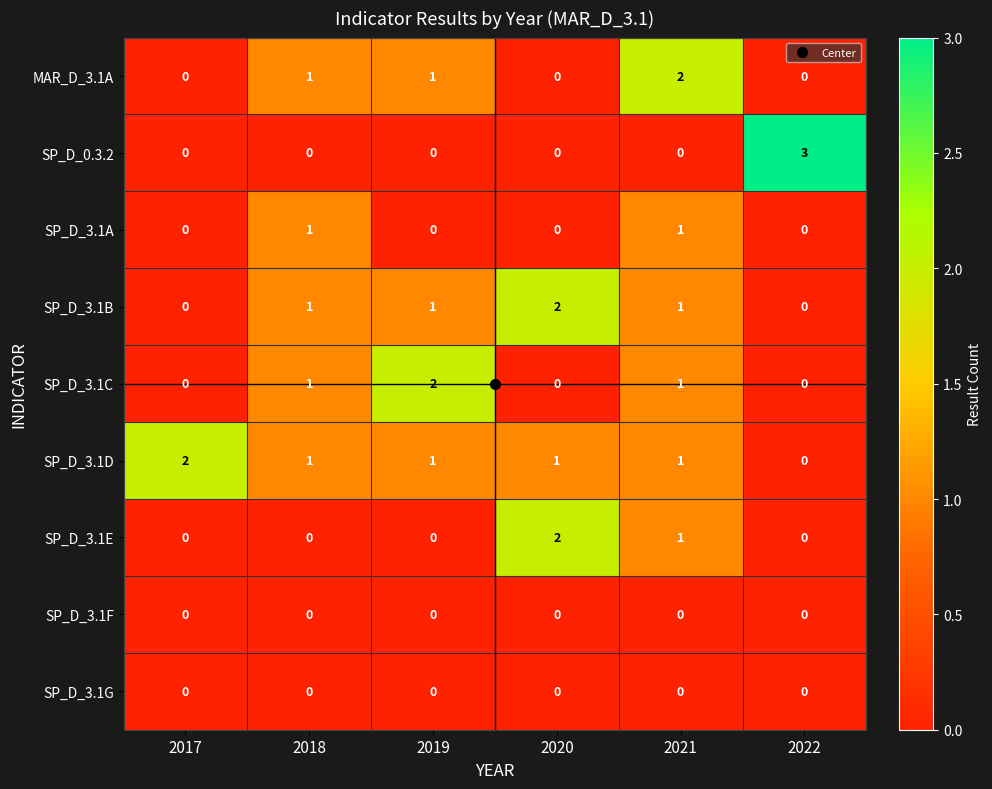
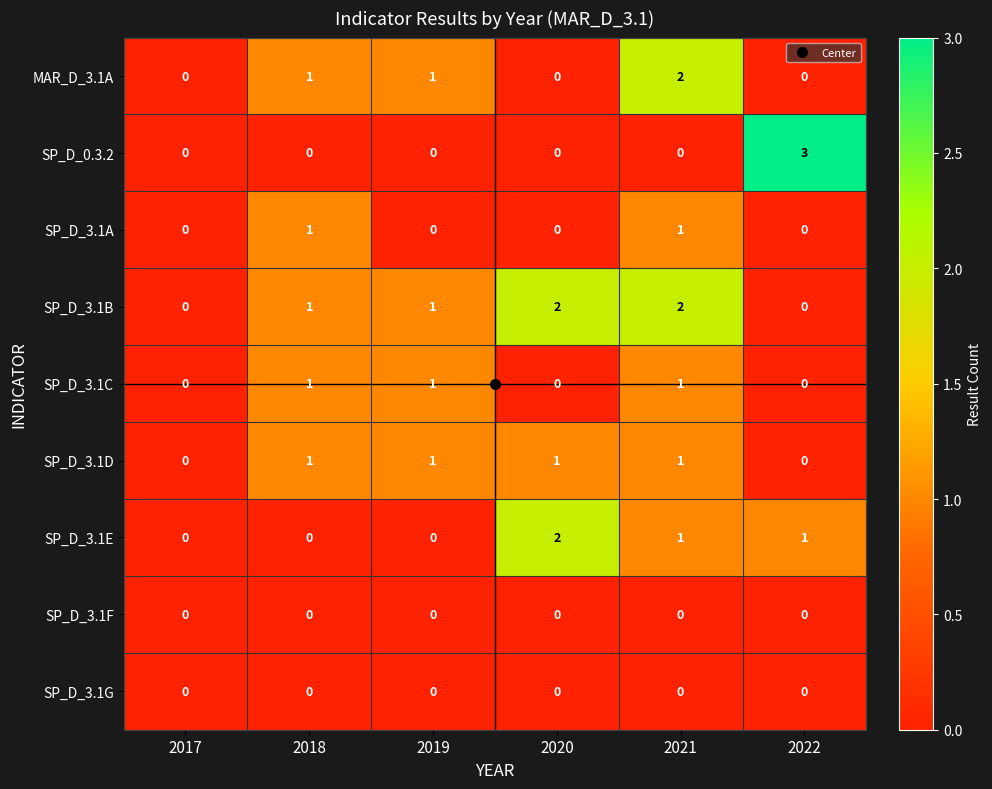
  {
    "MAR_D_3.1A": {
      "2017": 0,
      "2018": 1,
      "2019": 1,
      "2020": 0,
      "2021": 2,
      "2022": 0
    },
    "SP_D_0.3.2": {
      "2017": 0,
      "2018": 0,
      "2019": 0,
      "2020": 0,
      "2021": 0,
      "2022": 3
    },
    "SP_D_3.1A": {
      "2017": 0,
      "2018": 1,
      "2019": 0,
      "2020": 0,
      "2021": 1,
      "2022": 0
    },
    "SP_D_3.1B": {
      "2017": 0,
      "2018": 1,
      "2019": 1,
      "2020": 2,
-     "2021": 1,
+     "2021": 2,
      "2022": 0
    },
    "SP_D_3.1C": {
      "2017": 0,
      "2018": 1,
-     "2019": 2,
+     "2019": 1,
      "2020": 0,
      "2021": 1,
      "2022": 0
    },
    "SP_D_3.1D": {
-     "2017": 2,
+     "2017": 0,
      "2018": 1,
      "2019": 1,
      "2020": 1,
      "2021": 1,
      "2022": 0
    },
    "SP_D_3.1E": {
      "2017": 0,
      "2018": 0,
      "2019": 0,
      "2020": 2,
      "2021": 1,
-     "2022": 0
+     "2022": 1
    },
    "SP_D_3.1F": {
      "2017": 0,
      "2018": 0,
      "2019": 0,
      "2020": 0,
      "2021": 0,
      "2022": 0
    },
    "SP_D_3.1G": {
      "2017": 0,
      "2018": 0,
      "2019": 0,
      "2020": 0,
      "2021": 0,
      "2022": 0
    }
  }
